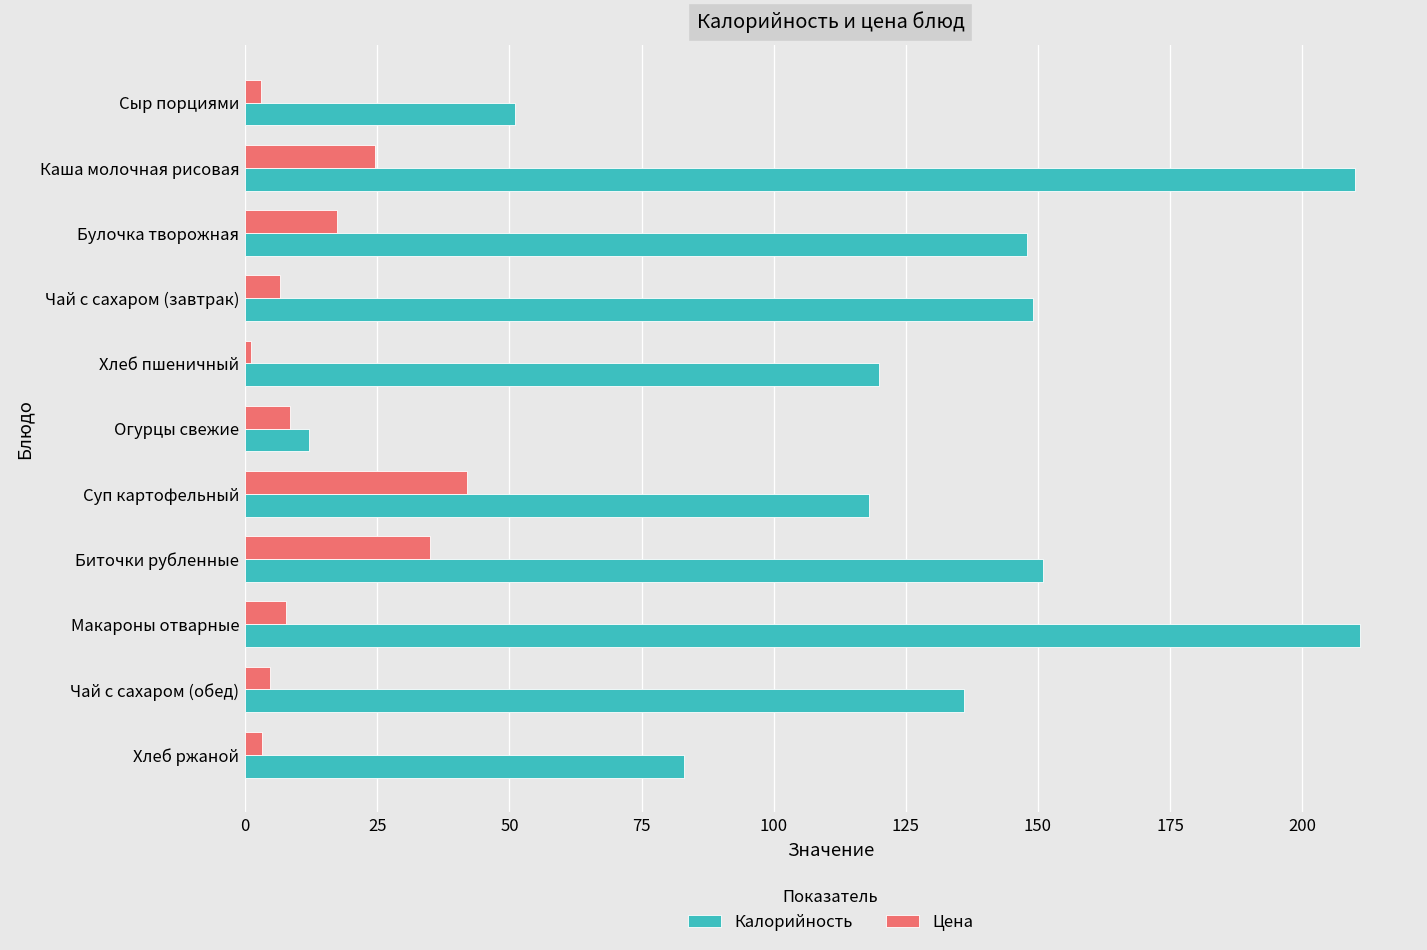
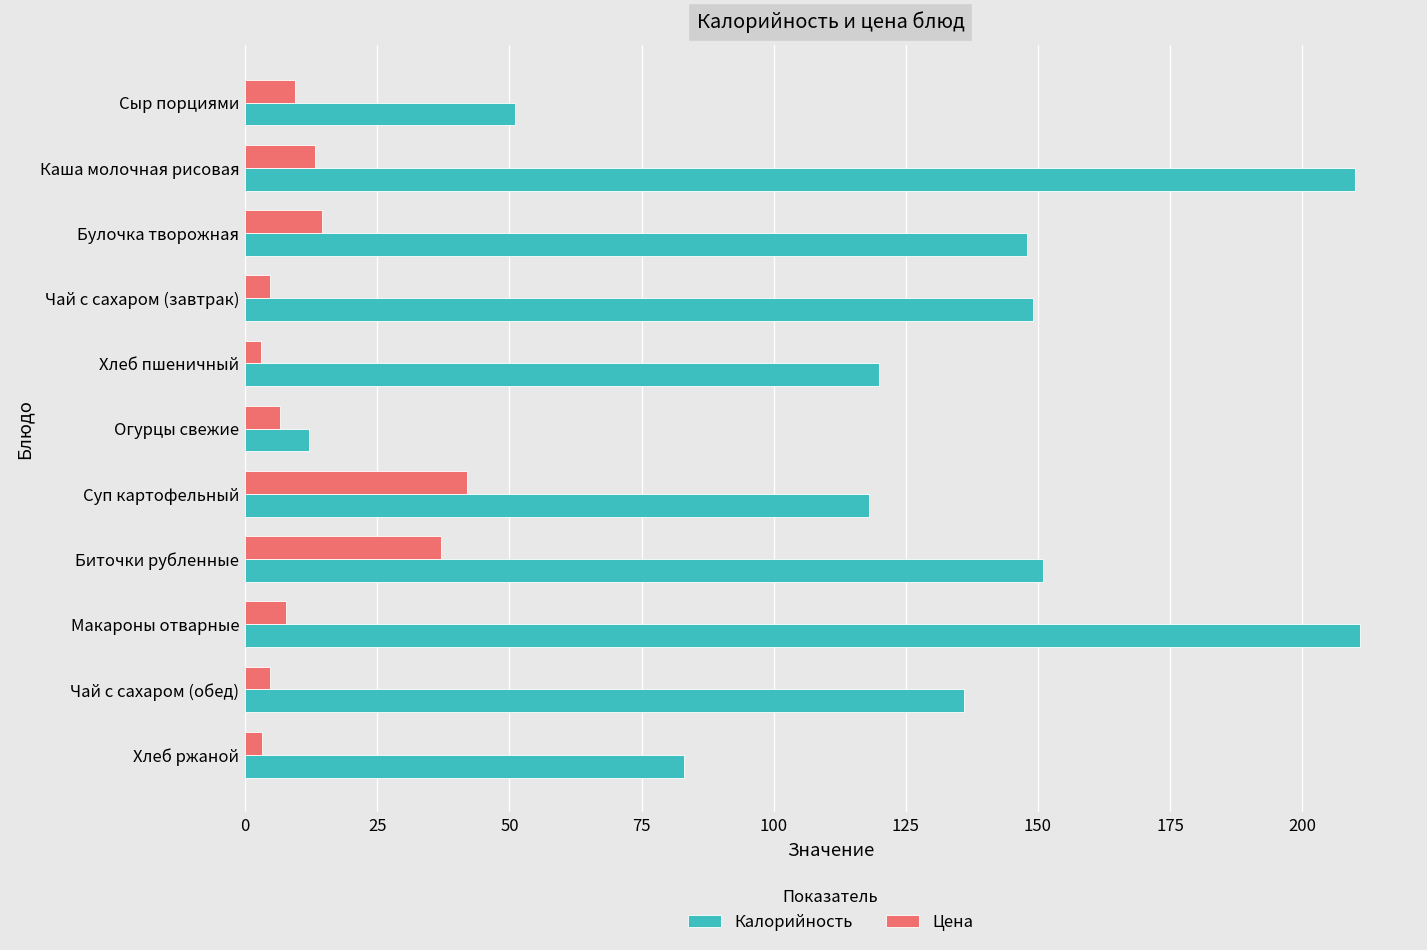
  {
    "Калорийность": {
      "Сыр порциями": 51,
      "Каша молочная рисовая": 210,
      "Булочка творожная": 148,
      "Чай с сахаром (завтрак)": 149,
      "Хлеб пшеничный": 120,
      "Огурцы свежие": 12,
      "Суп картофельный": 118,
      "Биточки рубленные": 151,
      "Макароны отварные": 211,
      "Чай с сахаром (обед)": 136,
      "Хлеб ржаной": 83
    },
    "Цена": {
-     "Сыр порциями": 3,
-     "Каша молочная рисовая": 25,
-     "Булочка творожная": 17,
-     "Чай с сахаром (завтрак)": 7,
-     "Хлеб пшеничный": 1,
-     "Огурцы свежие": 8,
+     "Сыр порциями": 9,
+     "Каша молочная рисовая": 13,
+     "Булочка творожная": 15,
+     "Чай с сахаром (завтрак)": 5,
+     "Хлеб пшеничный": 3,
+     "Огурцы свежие": 7,
      "Суп картофельный": 42,
-     "Биточки рубленные": 35,
+     "Биточки рубленные": 37,
      "Макароны отварные": 8,
      "Чай с сахаром (обед)": 5,
      "Хлеб ржаной": 3
    }
  }
